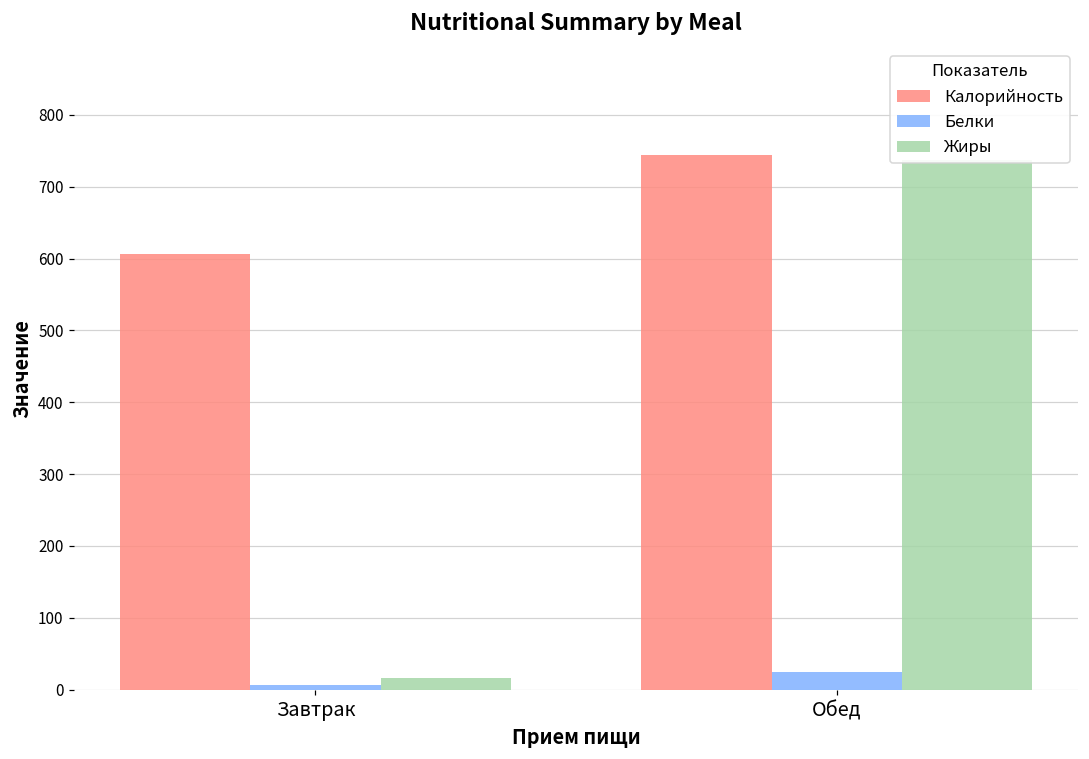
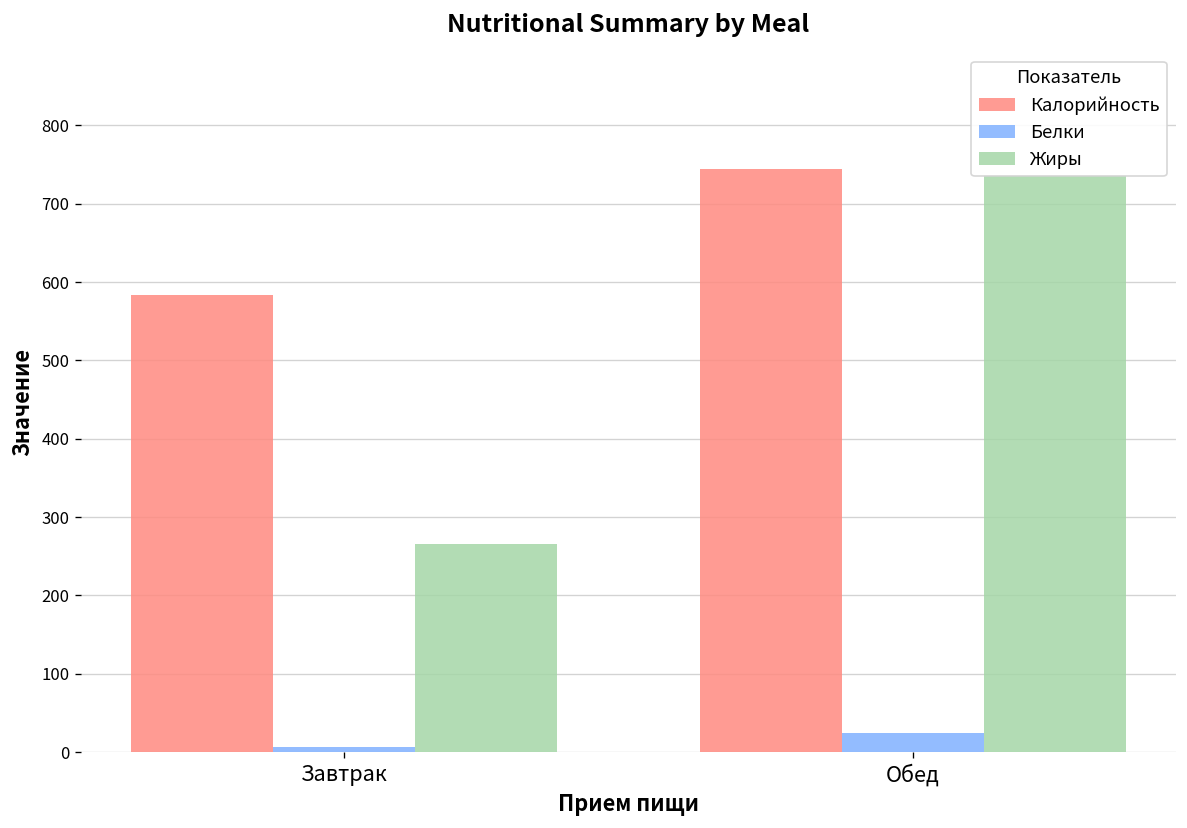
  {
    "Калорийность": {
-     "Завтрак": 610,
+     "Завтрак": 580,
      "Обед": 740
    },
    "Белки": {
      "Завтрак": 10,
      "Обед": 20
    },
    "Жиры": {
-     "Завтрак": 20
+     "Завтрак": 270
    }
  }
